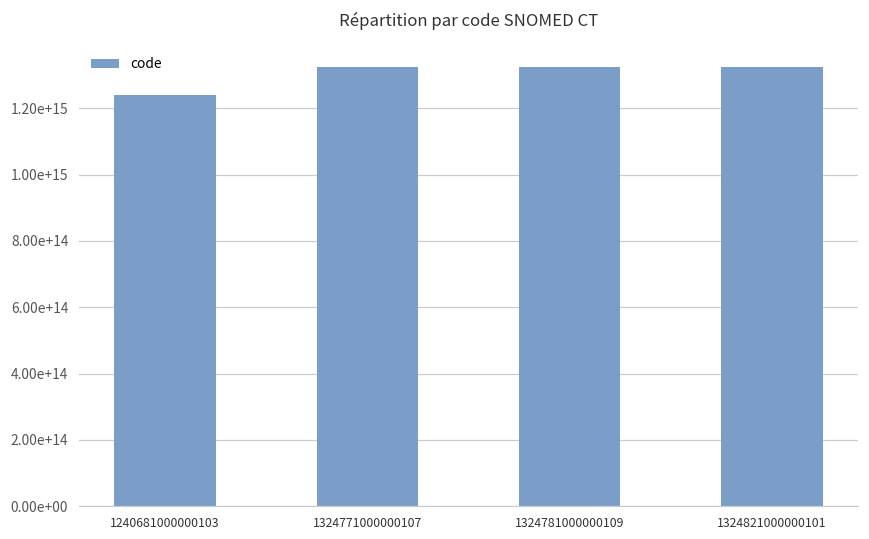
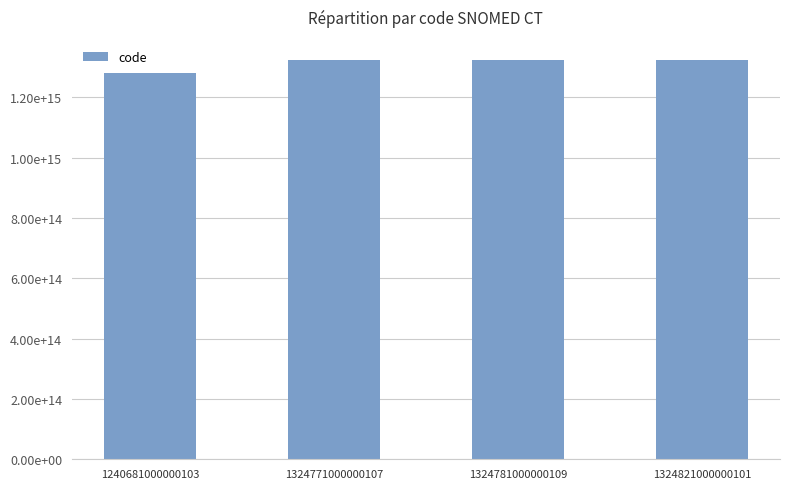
  {
-   "1240681000000103": 1240000000000000,
+   "1240681000000103": 1280000000000000,
    "1324771000000107": 1320000000000000,
    "1324781000000109": 1320000000000000,
    "1324821000000101": 1320000000000000
  }
